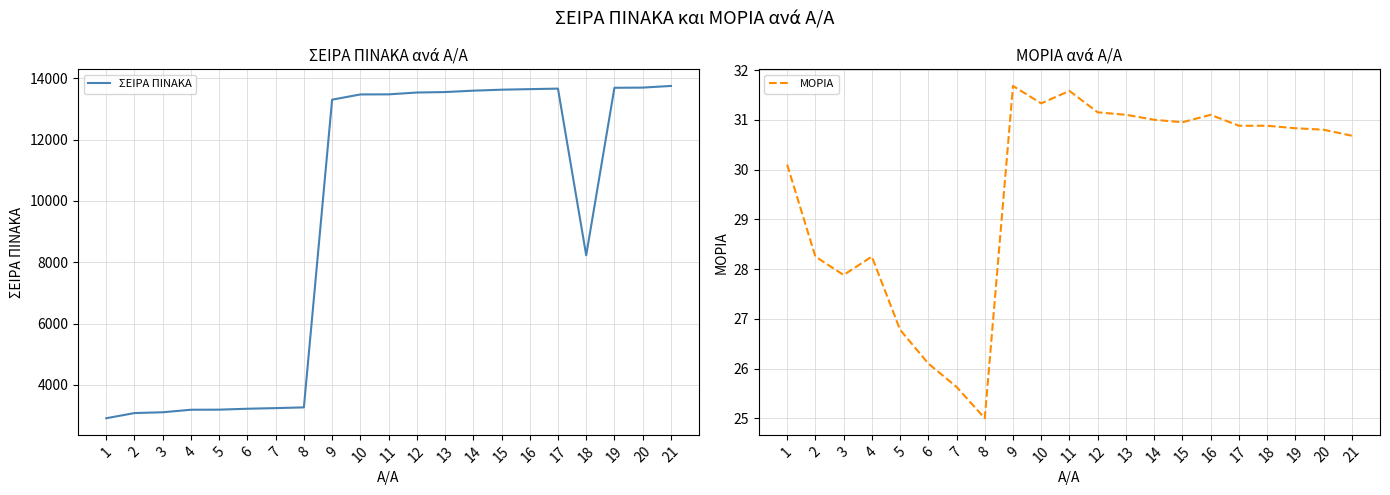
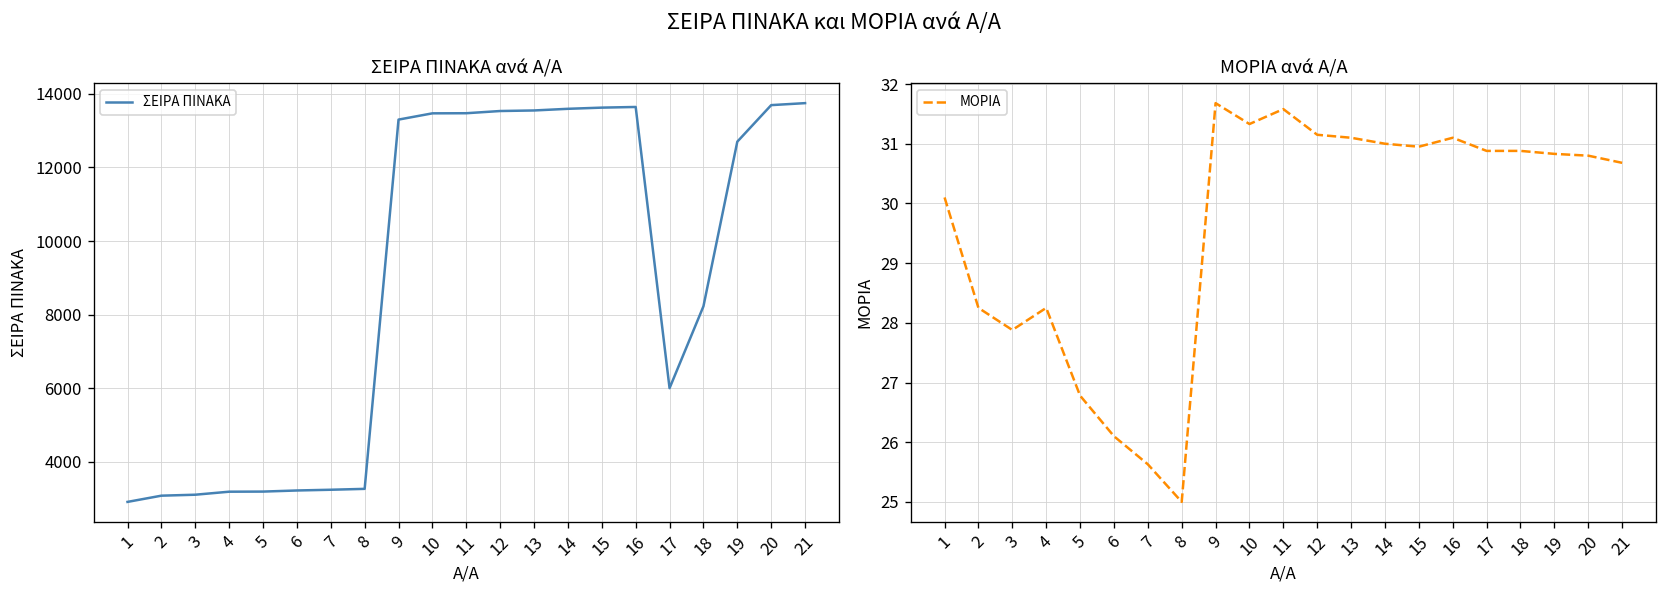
  {
    "ΣΕΙΡΑ ΠΙΝΑΚΑ ανά Α/Α": {
      "1": 2900,
      "2": 3100,
      "3": 3100,
      "4": 3200,
      "5": 3200,
      "6": 3200,
      "7": 3200,
      "8": 3300,
      "9": 13300,
      "10": 13500,
      "11": 13500,
      "12": 13500,
      "13": 13500,
      "14": 13600,
      "15": 13600,
      "16": 13600,
-     "17": 13700,
+     "17": 6000,
      "18": 8200,
-     "19": 13700,
+     "19": 12700,
      "20": 13700,
      "21": 13700
    },
    "ΜΟΡΙΑ ανά Α/Α": {
      "1": 30.1,
      "2": 28.3,
      "3": 27.9,
      "4": 28.3,
      "5": 26.8,
      "6": 26.1,
      "7": 25.6,
      "8": 25.0,
      "9": 31.7,
      "10": 31.3,
      "11": 31.6,
      "12": 31.2,
      "13": 31.1,
      "14": 31.0,
      "15": 31.0,
      "16": 31.1,
      "17": 30.9,
      "18": 30.9,
      "19": 30.8,
      "20": 30.8,
      "21": 30.7
    }
  }
